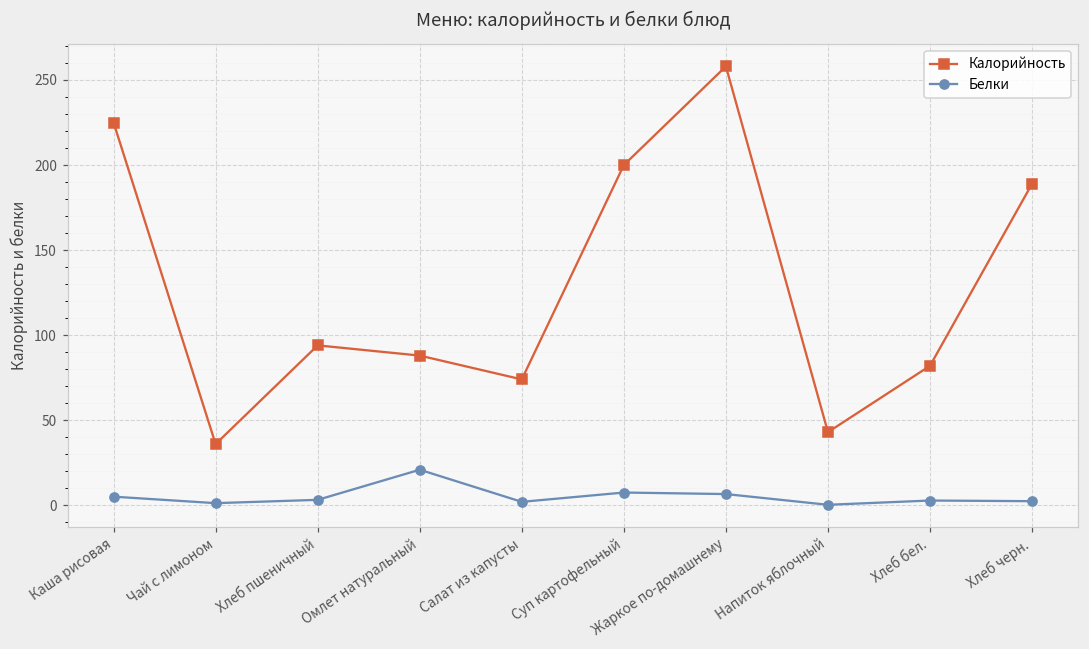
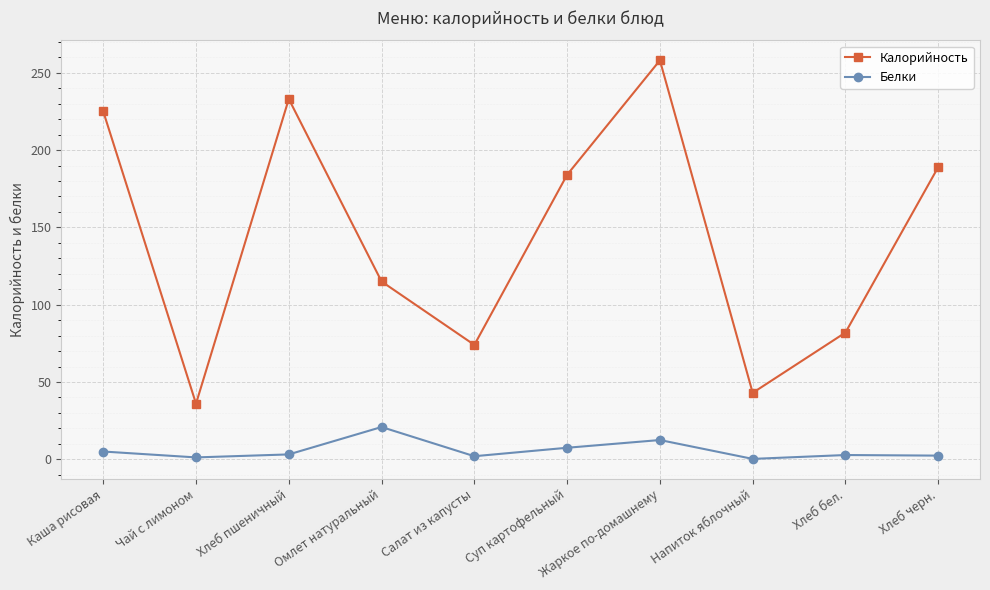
  {
    "Калорийность": {
      "Каша рисовая": 225,
      "Чай с лимоном": 36,
-     "Хлеб пшеничный": 94,
-     "Омлет натуральный": 88,
+     "Хлеб пшеничный": 233,
+     "Омлет натуральный": 115,
      "Салат из капусты": 74,
-     "Суп картофельный": 200,
+     "Суп картофельный": 184,
      "Жаркое по-домашнему": 258,
      "Напиток яблочный": 43,
      "Хлеб бел.": 82,
      "Хлеб черн.": 189
    },
    "Белки": {
      "Каша рисовая": 5,
      "Чай с лимоном": 1,
      "Хлеб пшеничный": 3,
      "Омлет натуральный": 21,
      "Салат из капусты": 2,
      "Суп картофельный": 8,
-     "Жаркое по-домашнему": 7,
+     "Жаркое по-домашнему": 13,
      "Напиток яблочный": 0,
      "Хлеб бел.": 3,
      "Хлеб черн.": 2
    }
  }
